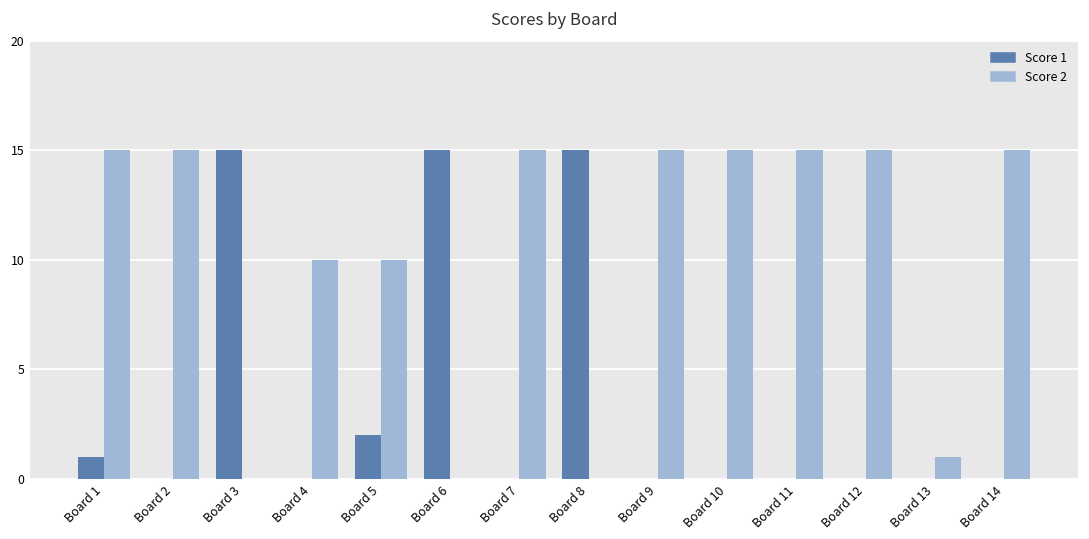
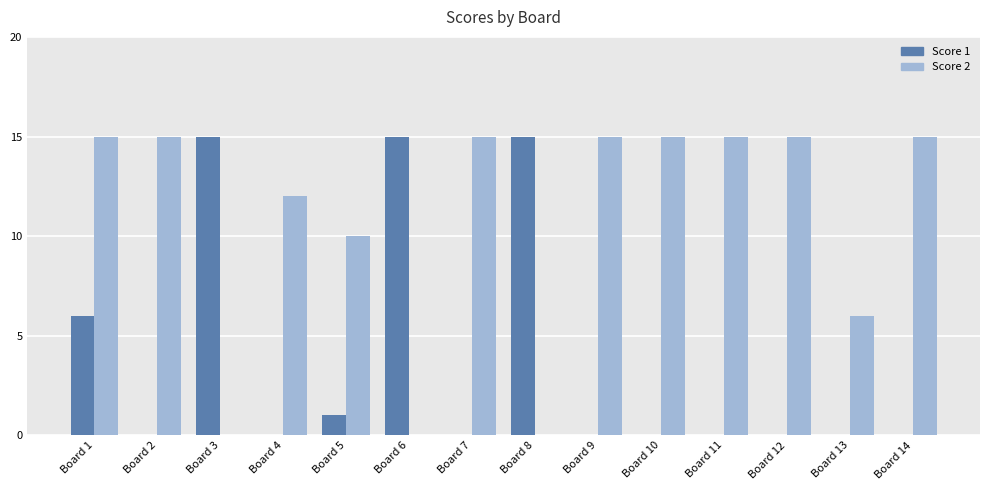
  {
    "Score 1": {
-     "Board 1": 1,
+     "Board 1": 6,
      "Board 2": 0,
      "Board 3": 15,
      "Board 4": 0,
-     "Board 5": 2,
+     "Board 5": 1,
      "Board 6": 15,
      "Board 7": 0,
      "Board 8": 15,
      "Board 9": 0,
      "Board 10": 0,
      "Board 11": 0,
      "Board 12": 0,
      "Board 13": 0,
      "Board 14": 0
    },
    "Score 2": {
      "Board 1": 15,
      "Board 2": 15,
      "Board 3": 0,
-     "Board 4": 10,
+     "Board 4": 12,
      "Board 5": 10,
      "Board 6": 0,
      "Board 7": 15,
      "Board 8": 0,
      "Board 9": 15,
      "Board 10": 15,
      "Board 11": 15,
      "Board 12": 15,
-     "Board 13": 1,
+     "Board 13": 6,
      "Board 14": 15
    }
  }
